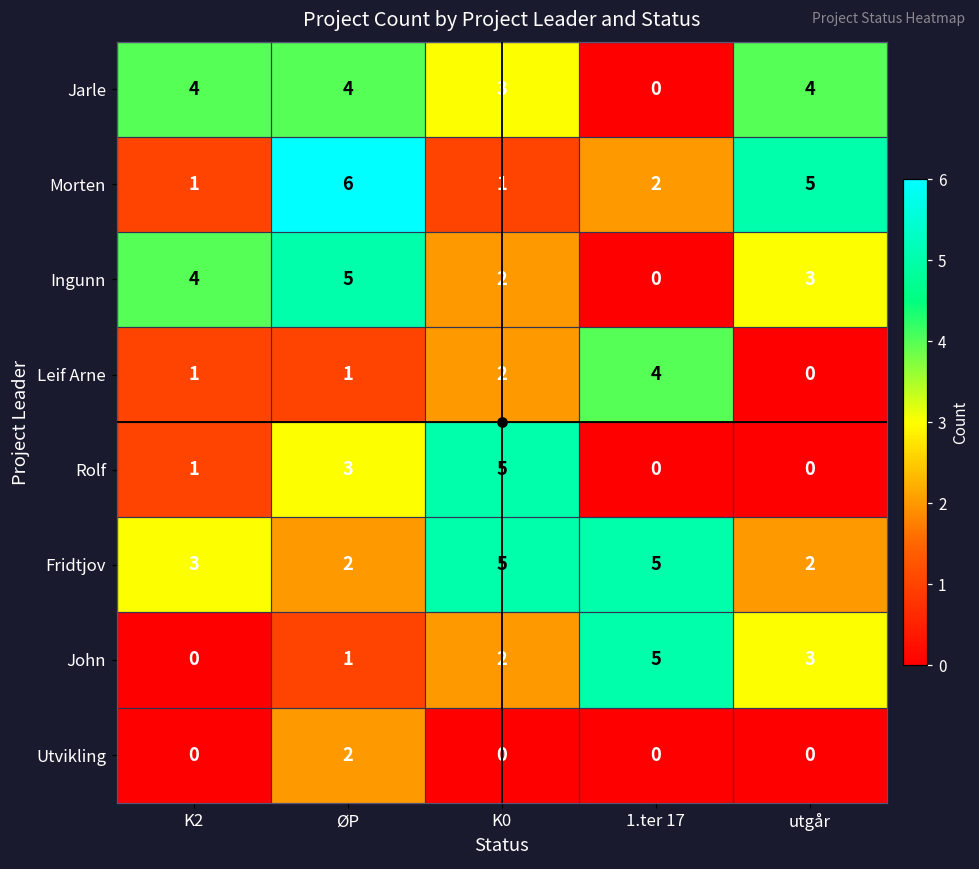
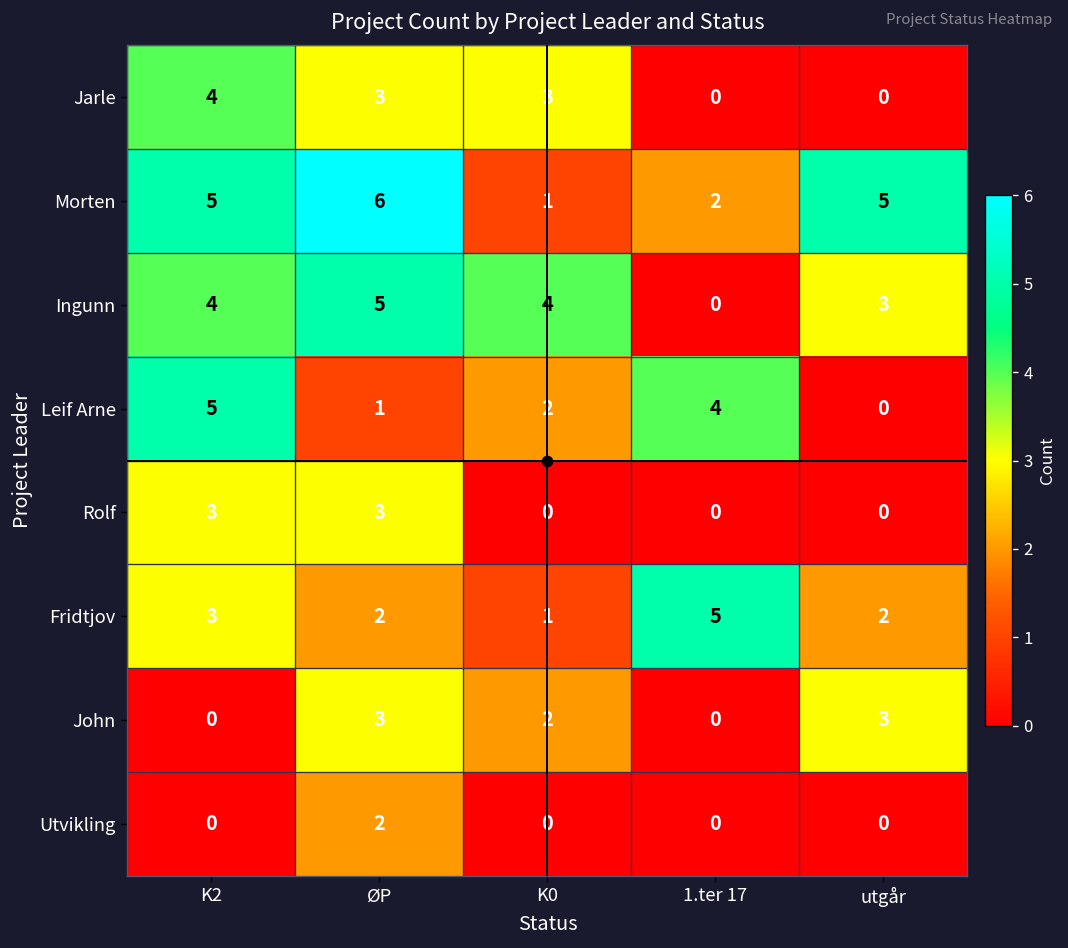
  {
    "Jarle": {
      "K2": 4,
-     "ØP": 4,
+     "ØP": 3,
      "K0": 3,
      "1.ter 17": 0,
-     "utgår": 4
+     "utgår": 0
    },
    "Morten": {
-     "K2": 1,
+     "K2": 5,
      "ØP": 6,
      "K0": 1,
      "1.ter 17": 2,
      "utgår": 5
    },
    "Ingunn": {
      "K2": 4,
      "ØP": 5,
-     "K0": 2,
+     "K0": 4,
      "1.ter 17": 0,
      "utgår": 3
    },
    "Leif Arne": {
-     "K2": 1,
+     "K2": 5,
      "ØP": 1,
      "K0": 2,
      "1.ter 17": 4,
      "utgår": 0
    },
    "Rolf": {
-     "K2": 1,
+     "K2": 3,
      "ØP": 3,
-     "K0": 5,
+     "K0": 0,
      "1.ter 17": 0,
      "utgår": 0
    },
    "Fridtjov": {
      "K2": 3,
      "ØP": 2,
-     "K0": 5,
+     "K0": 1,
      "1.ter 17": 5,
      "utgår": 2
    },
    "John": {
      "K2": 0,
-     "ØP": 1,
+     "ØP": 3,
      "K0": 2,
-     "1.ter 17": 5,
+     "1.ter 17": 0,
      "utgår": 3
    },
    "Utvikling": {
      "K2": 0,
      "ØP": 2,
      "K0": 0,
      "1.ter 17": 0,
      "utgår": 0
    }
  }
